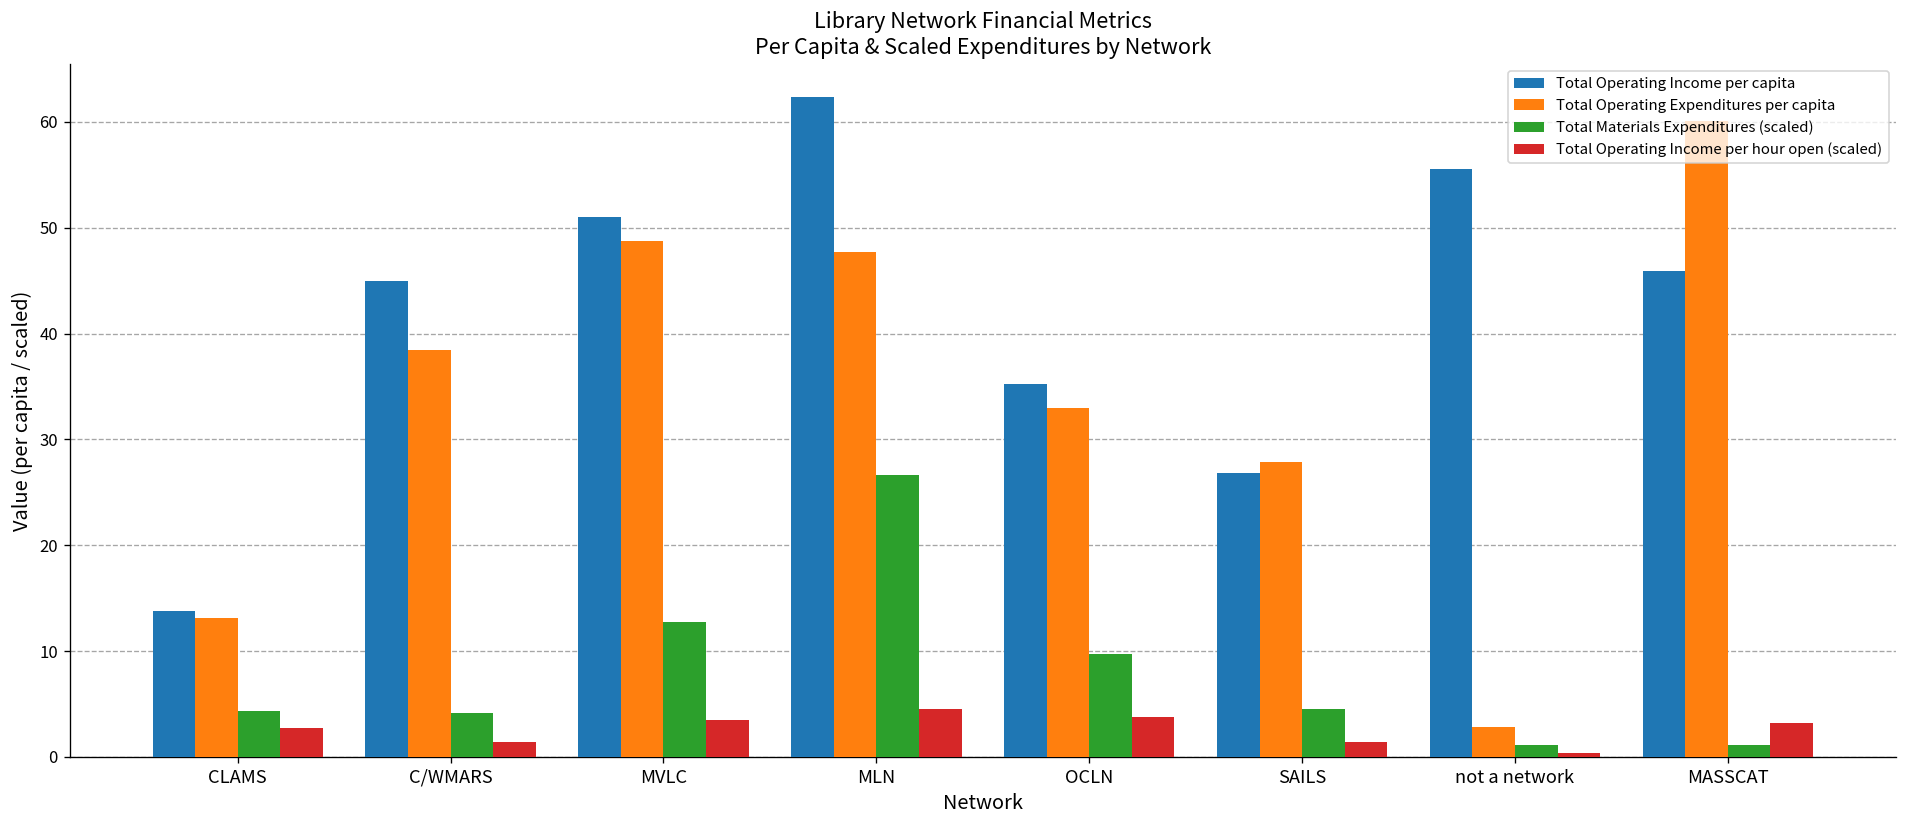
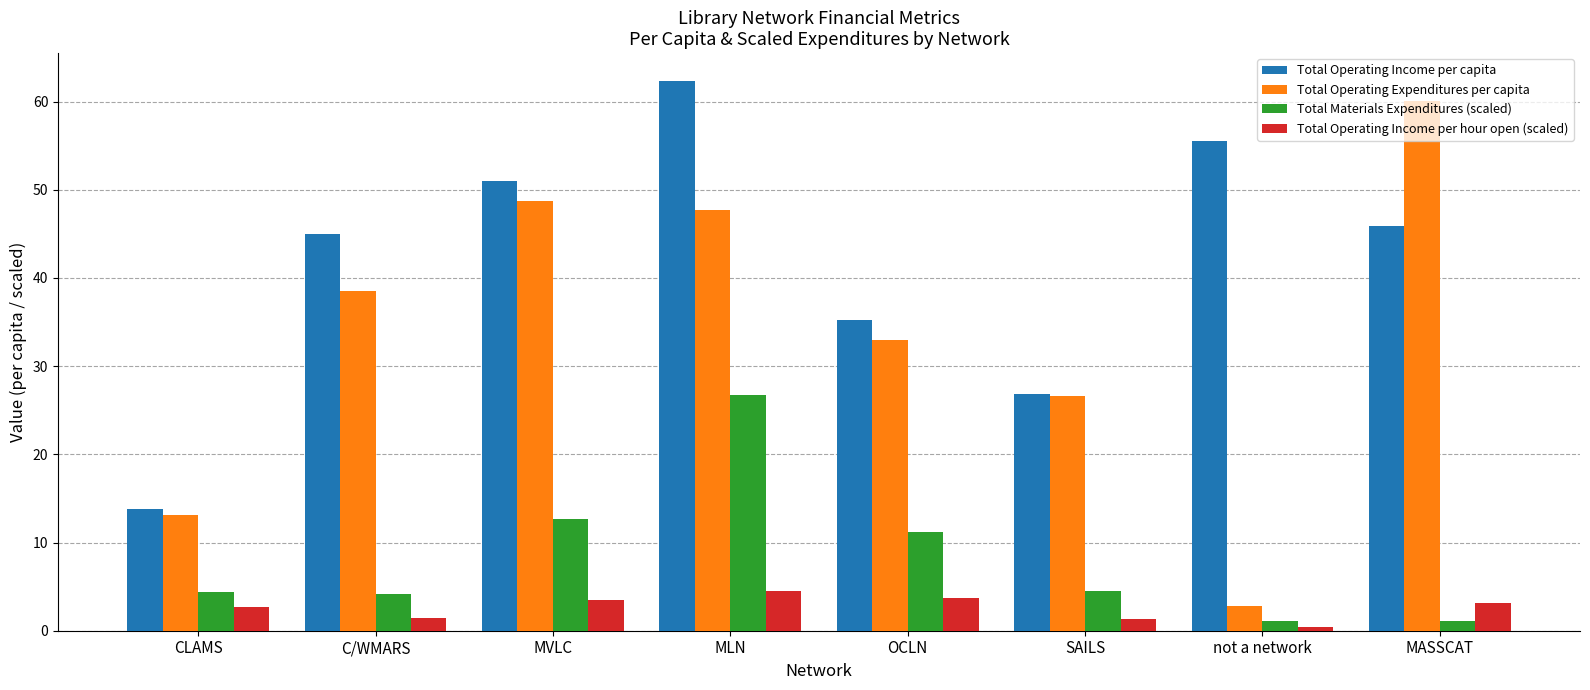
  {
    "Total Operating Income per capita": {
      "CLAMS": 14,
      "C/WMARS": 45,
      "MVLC": 51,
      "MLN": 62,
      "OCLN": 35,
      "SAILS": 27,
      "not a network": 56,
      "MASSCAT": 46
    },
    "Total Operating Expenditures per capita": {
      "CLAMS": 13,
      "C/WMARS": 38,
      "MVLC": 49,
      "MLN": 48,
      "OCLN": 33,
-     "SAILS": 28,
+     "SAILS": 27,
      "not a network": 3
    },
    "Total Materials Expenditures (scaled)": {
      "CLAMS": 4,
      "C/WMARS": 4,
      "MVLC": 13,
      "MLN": 27,
-     "OCLN": 10,
+     "OCLN": 11,
      "SAILS": 4,
      "not a network": 1,
      "MASSCAT": 1
    },
    "Total Operating Income per hour open (scaled)": {
      "CLAMS": 3,
      "C/WMARS": 1,
      "MVLC": 3,
      "MLN": 5,
      "OCLN": 4,
      "SAILS": 1,
      "not a network": 0,
      "MASSCAT": 3
    }
  }
